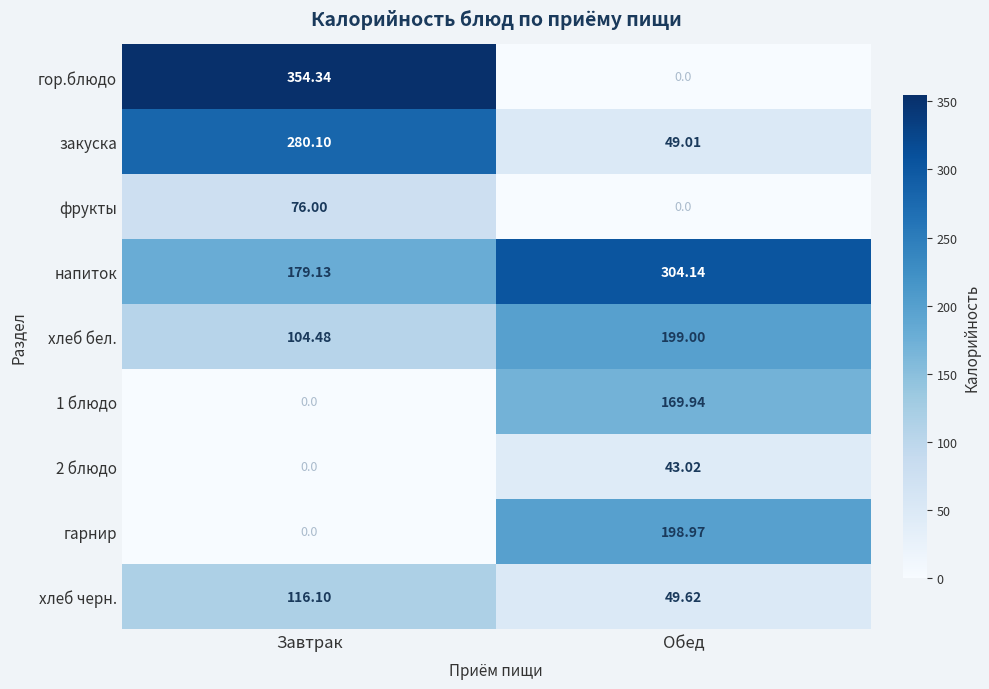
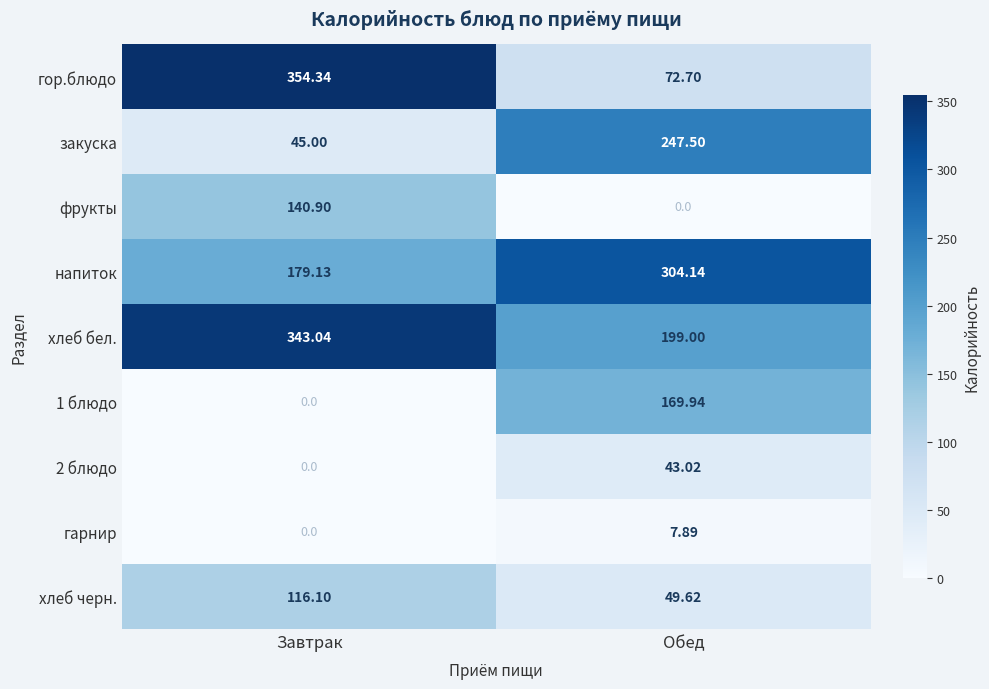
  {
    "гор.блюдо": {
      "Завтрак": 354.34,
-     "Обед": 0.0
+     "Обед": 72.70
    },
    "закуска": {
-     "Завтрак": 280.10,
-     "Обед": 49.01
+     "Завтрак": 45.00,
+     "Обед": 247.50
    },
    "фрукты": {
-     "Завтрак": 76.00,
+     "Завтрак": 140.90,
      "Обед": 0.0
    },
    "напиток": {
      "Завтрак": 179.13,
      "Обед": 304.14
    },
    "хлеб бел.": {
-     "Завтрак": 104.48,
+     "Завтрак": 343.04,
      "Обед": 199.00
    },
    "1 блюдо": {
      "Завтрак": 0.0,
      "Обед": 169.94
    },
    "2 блюдо": {
      "Завтрак": 0.0,
      "Обед": 43.02
    },
    "гарнир": {
      "Завтрак": 0.0,
-     "Обед": 198.97
+     "Обед": 7.89
    },
    "хлеб черн.": {
      "Завтрак": 116.10,
      "Обед": 49.62
    }
  }
